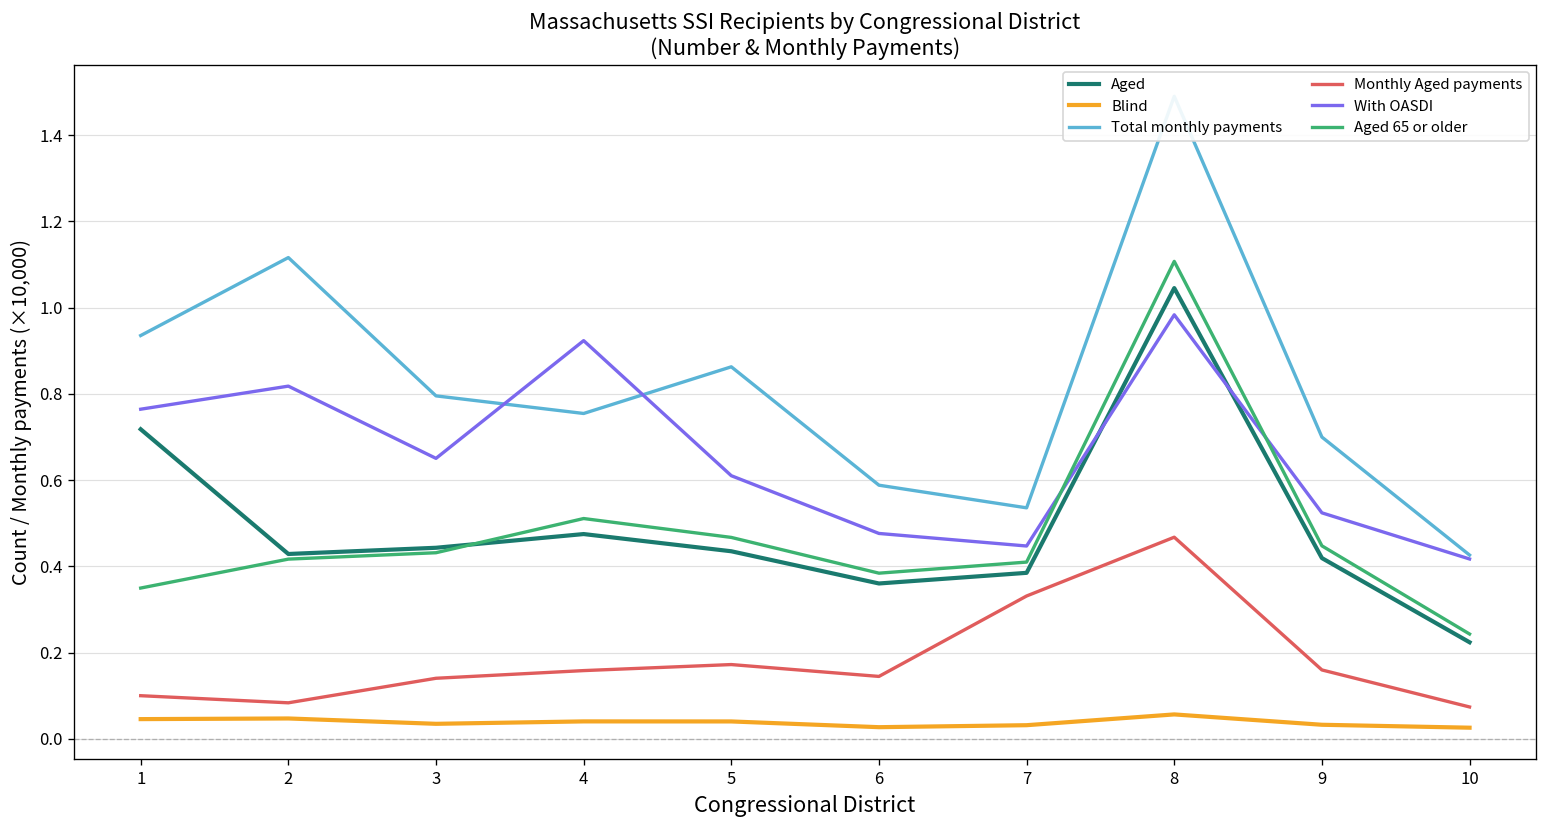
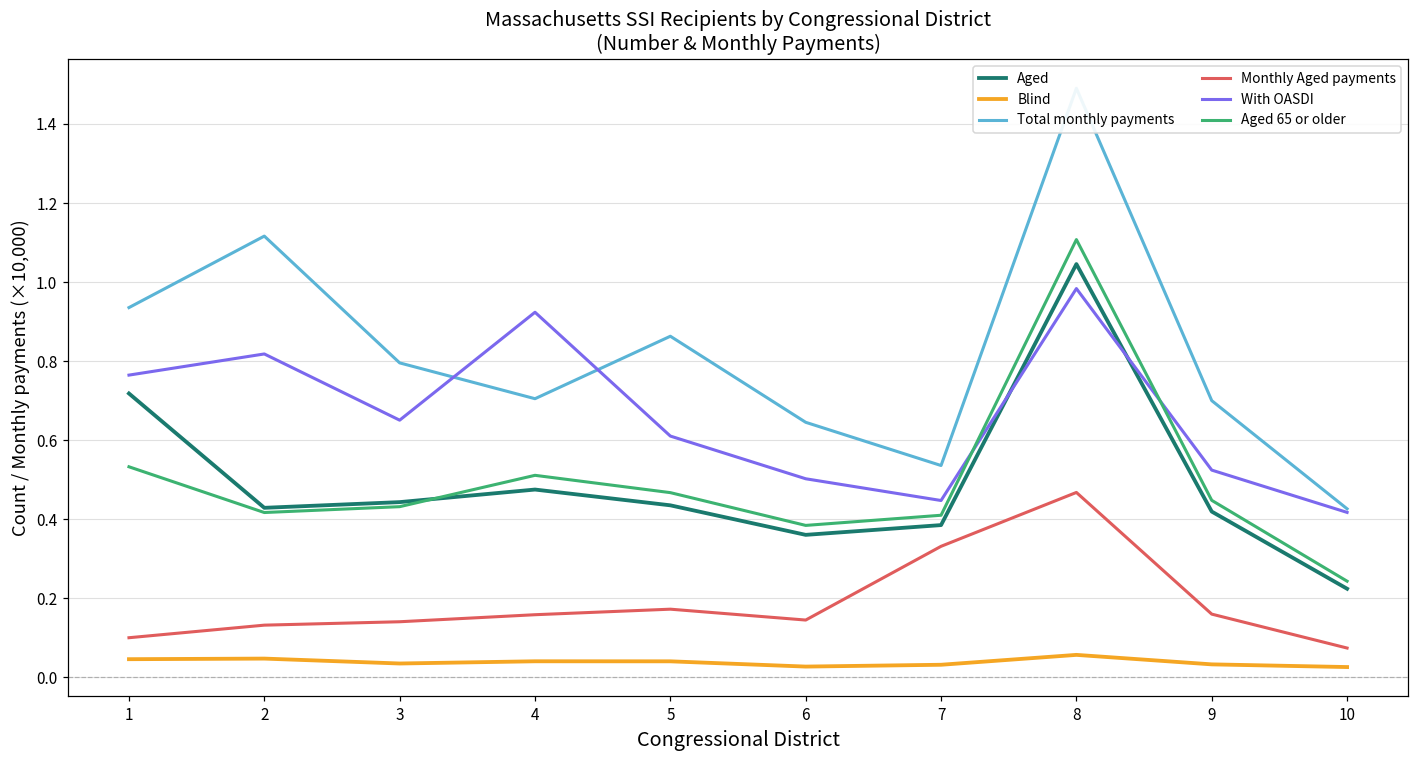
  {
    "Aged": {
      "1": 0.72,
      "2": 0.43,
      "3": 0.44,
      "4": 0.48,
      "5": 0.44,
      "6": 0.36,
      "7": 0.39,
      "8": 1.05,
      "9": 0.42,
      "10": 0.22
    },
    "Blind": {
      "1": 0.05,
      "2": 0.05,
      "3": 0.04,
      "4": 0.04,
      "5": 0.04,
      "6": 0.03,
      "7": 0.03,
      "8": 0.06,
      "9": 0.03,
      "10": 0.03
    },
    "Total monthly payments": {
      "1": 0.94,
      "2": 1.12,
      "3": 0.80,
-     "4": 0.75,
+     "4": 0.71,
      "5": 0.86,
-     "6": 0.59,
+     "6": 0.65,
      "7": 0.54,
      "9": 0.70,
      "10": 0.43
    },
    "Monthly Aged payments": {
      "1": 0.10,
-     "2": 0.08,
+     "2": 0.13,
      "3": 0.14,
      "4": 0.16,
      "5": 0.17,
      "6": 0.15,
      "7": 0.33,
      "8": 0.47,
      "9": 0.16,
      "10": 0.07
    },
    "With OASDI": {
      "1": 0.76,
      "2": 0.82,
      "3": 0.65,
      "4": 0.92,
      "5": 0.61,
-     "6": 0.48,
+     "6": 0.50,
      "7": 0.45,
      "8": 0.98,
      "9": 0.52,
      "10": 0.42
    },
    "Aged 65 or older": {
-     "1": 0.35,
+     "1": 0.53,
      "2": 0.42,
      "3": 0.43,
      "4": 0.51,
      "5": 0.47,
      "6": 0.38,
      "7": 0.41,
      "8": 1.11,
      "9": 0.45,
      "10": 0.24
    }
  }
